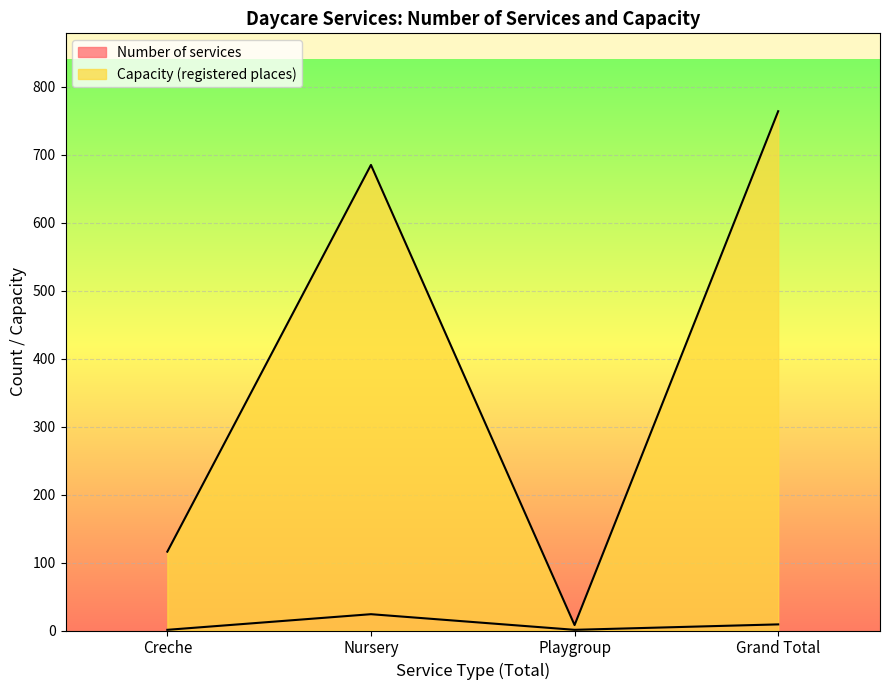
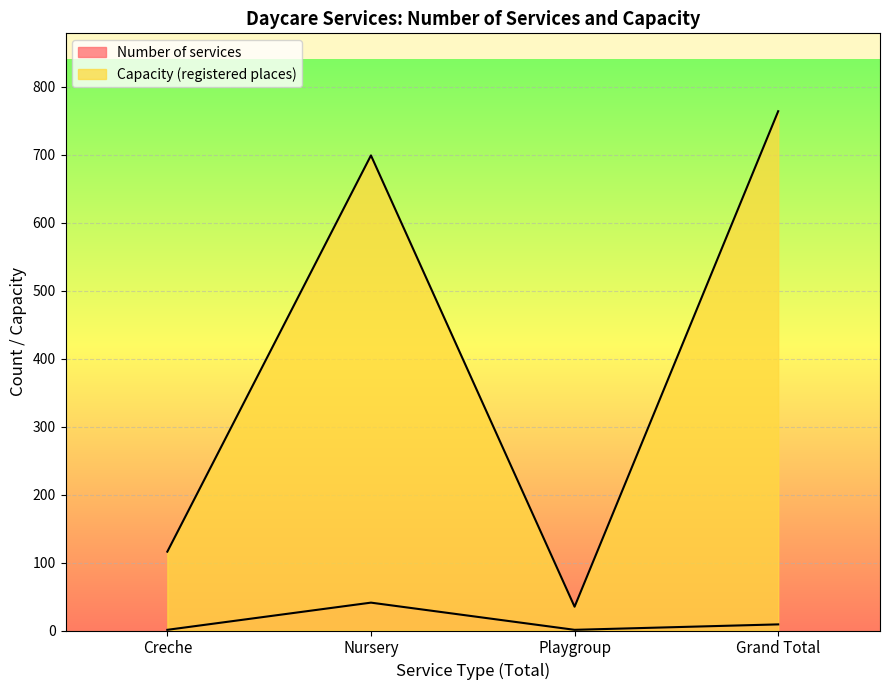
  {
    "Number of services": {
      "Creche": 0,
-     "Nursery": 20,
+     "Nursery": 40,
      "Playgroup": 0,
      "Grand Total": 10
    },
    "Capacity (registered places)": {
      "Creche": 120,
-     "Nursery": 690,
-     "Playgroup": 10,
+     "Nursery": 700,
+     "Playgroup": 40,
      "Grand Total": 760
    }
  }
